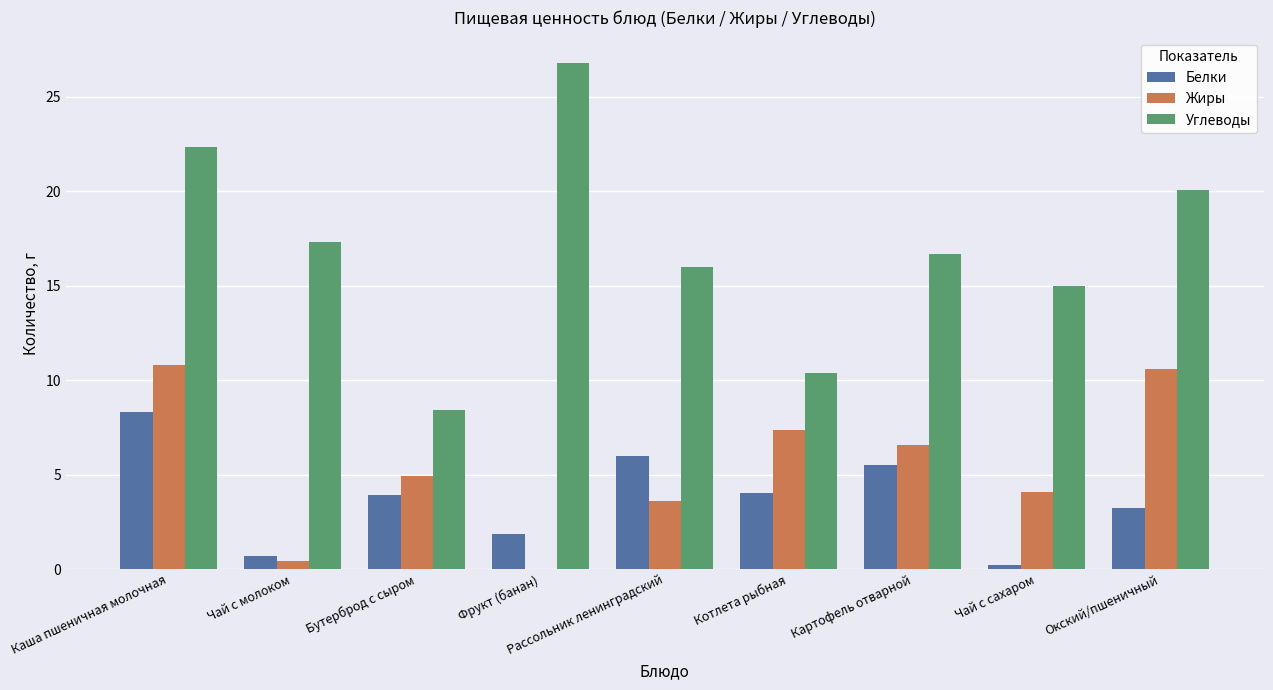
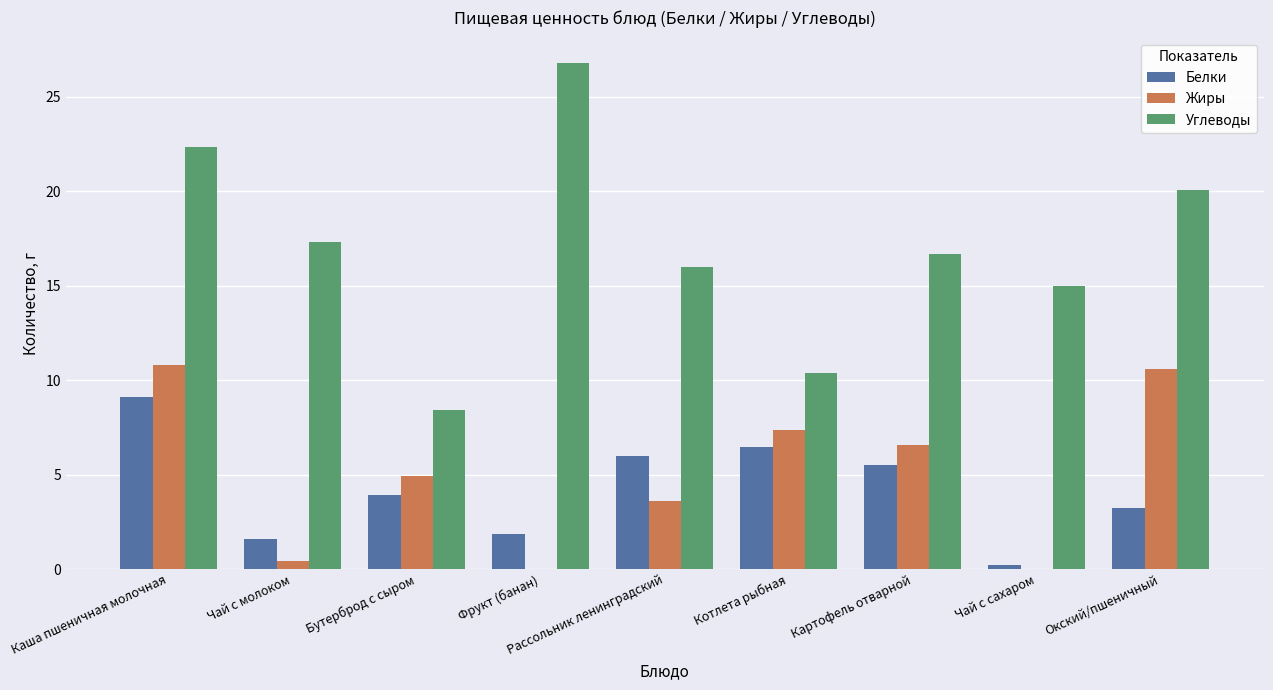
  {
    "Белки": {
-     "Каша пшеничная молочная": 8.3,
-     "Чай с молоком": 0.7,
+     "Каша пшеничная молочная": 9.1,
+     "Чай с молоком": 1.6,
      "Бутерброд с сыром": 3.9,
      "Фрукт (банан)": 1.8,
      "Рассольник ленинградский": 6.0,
-     "Котлета рыбная": 4.0,
+     "Котлета рыбная": 6.5,
      "Картофель отварной": 5.5,
      "Чай с сахаром": 0.2,
      "Окский/пшеничный": 3.3
    },
    "Жиры": {
      "Каша пшеничная молочная": 10.8,
      "Чай с молоком": 0.4,
      "Бутерброд с сыром": 4.9,
      "Фрукт (банан)": 0.0,
      "Рассольник ленинградский": 3.6,
      "Котлета рыбная": 7.4,
      "Картофель отварной": 6.6,
-     "Чай с сахаром": 4.1,
+     "Чай с сахаром": 0.0,
      "Окский/пшеничный": 10.6
    },
    "Углеводы": {
      "Каша пшеничная молочная": 22.4,
      "Чай с молоком": 17.3,
      "Бутерброд с сыром": 8.4,
      "Фрукт (банан)": 26.8,
      "Рассольник ленинградский": 16.0,
      "Котлета рыбная": 10.4,
      "Картофель отварной": 16.7,
      "Чай с сахаром": 15.0,
      "Окский/пшеничный": 20.1
    }
  }
